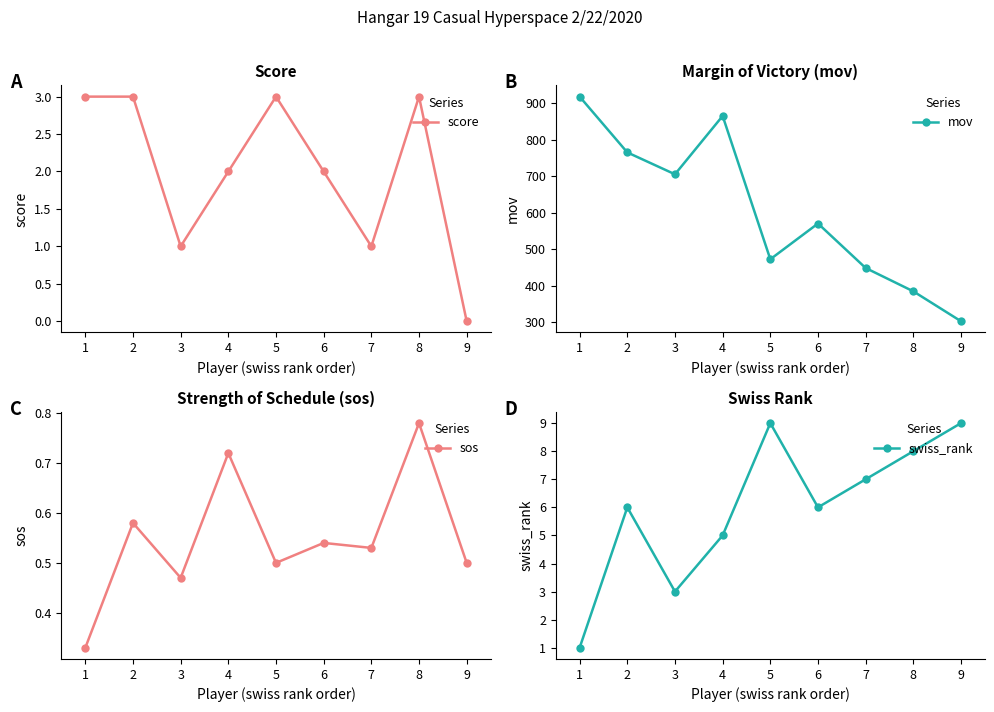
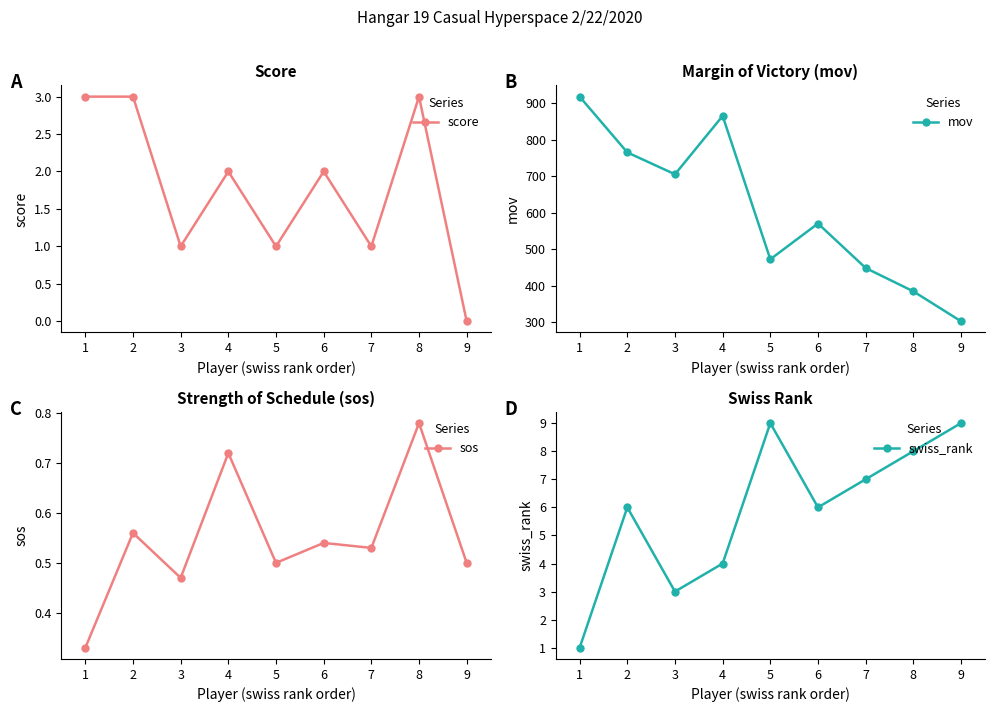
  {
    "Score": {
      "1": 3,
      "2": 3,
      "3": 1,
      "4": 2,
-     "5": 3,
+     "5": 1,
      "6": 2,
      "7": 1,
      "8": 3,
      "9": 0
    },
    "Margin of Victory (mov)": {
      "1": 920,
      "2": 770,
      "3": 710,
      "4": 870,
      "5": 470,
      "6": 570,
      "7": 450,
      "8": 380,
      "9": 300
    },
    "Strength of Schedule (sos)": {
      "1": 0.33,
-     "2": 0.58,
+     "2": 0.56,
      "3": 0.47,
      "4": 0.72,
      "5": 0.50,
      "6": 0.54,
      "7": 0.53,
      "8": 0.78,
      "9": 0.50
    },
    "Swiss Rank": {
      "1": 1,
      "2": 6,
      "3": 3,
-     "4": 5,
+     "4": 4,
      "5": 9,
      "6": 6,
      "7": 7,
      "8": 8,
      "9": 9
    }
  }
